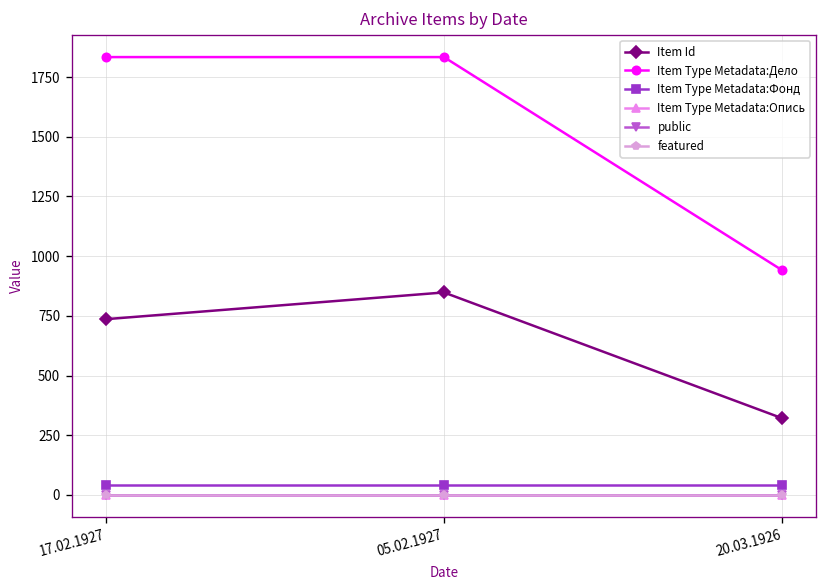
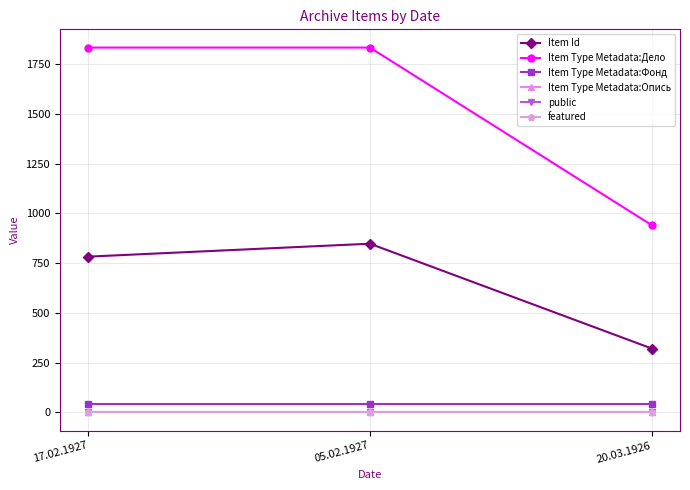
  {
    "Item Id": {
-     "17.02.1927": 740,
+     "17.02.1927": 780,
      "05.02.1927": 850,
      "20.03.1926": 320
    },
    "Item Type Metadata:Дело": {
      "17.02.1927": 1830,
      "05.02.1927": 1830,
      "20.03.1926": 940
    },
    "Item Type Metadata:Фонд": {
      "17.02.1927": 40,
      "05.02.1927": 40,
      "20.03.1926": 40
    },
    "featured": {
      "17.02.1927": 0,
      "05.02.1927": 0,
      "20.03.1926": 0
    }
  }
